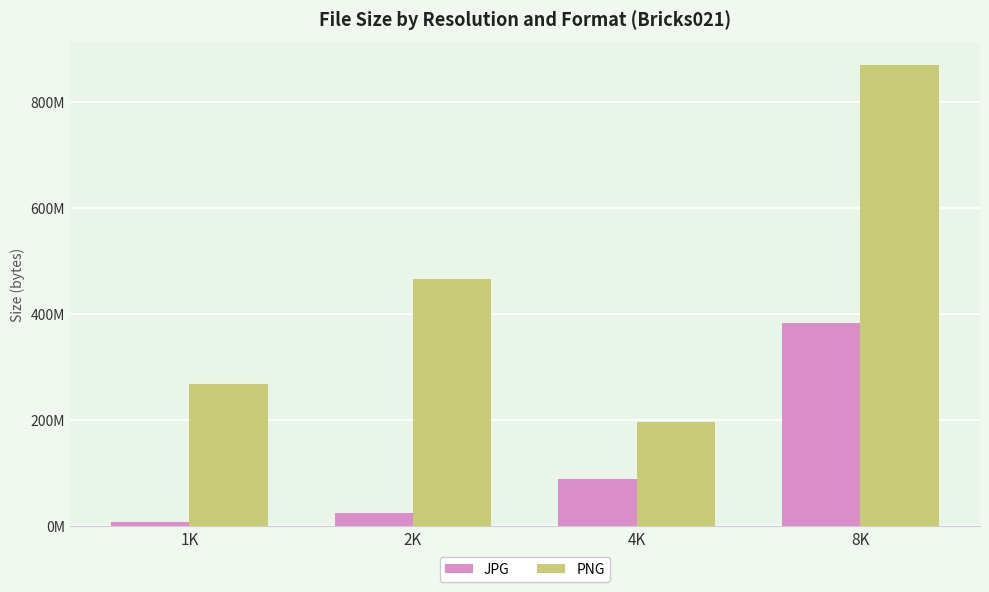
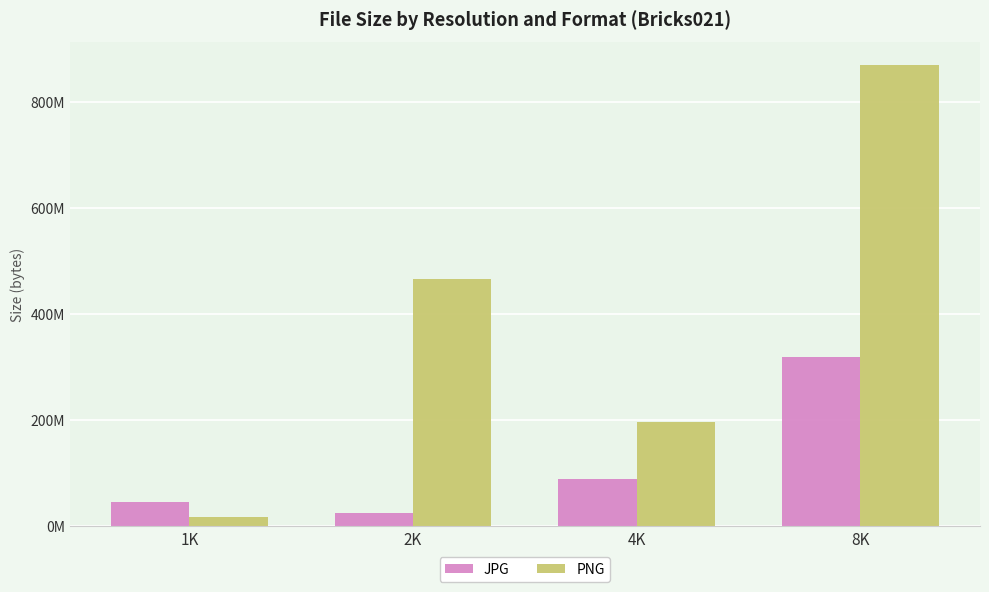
  {
    "JPG": {
-     "1K": 10000000,
+     "1K": 40000000,
      "2K": 20000000,
      "4K": 90000000,
-     "8K": 380000000
+     "8K": 320000000
    },
    "PNG": {
-     "1K": 270000000,
+     "1K": 20000000,
      "2K": 470000000,
      "4K": 200000000,
      "8K": 870000000
    }
  }
